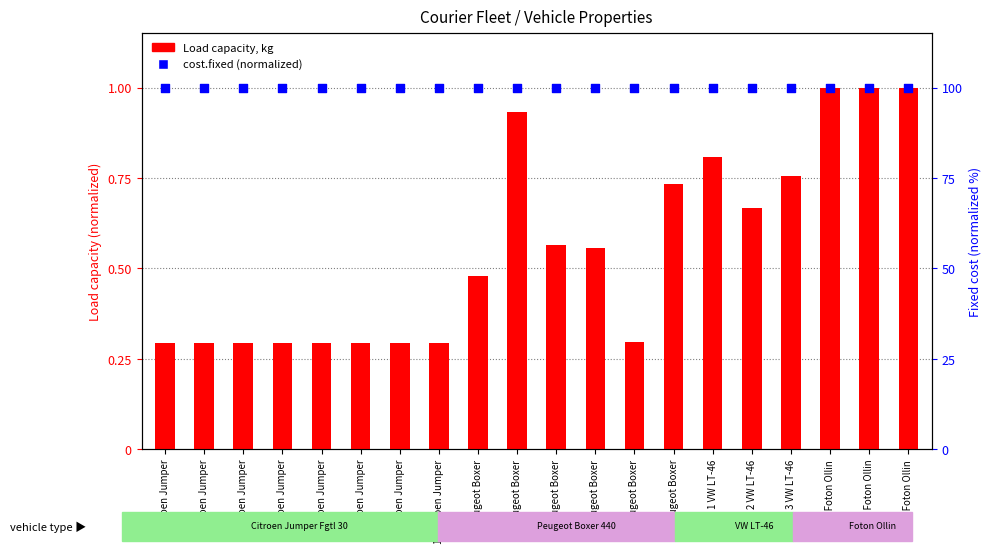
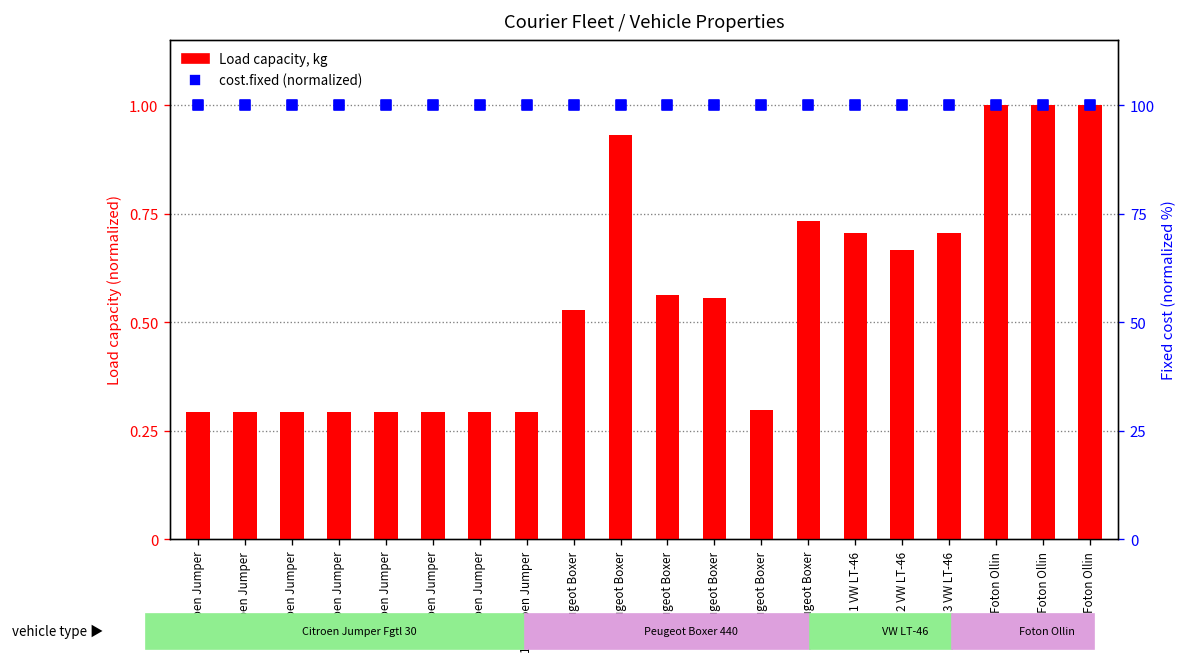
  {
    "Load capacity, kg": {
      "1 Citroen Jumper": 0.29,
      "2 Citroen Jumper": 0.29,
      "4 Citroen Jumper": 0.29,
      "6 Citroen Jumper": 0.29,
      "7 Citroen Jumper": 0.29,
      "8 Citroen Jumper": 0.29,
      "9 Citroen Jumper": 0.29,
      "10 Citroen Jumper": 0.29,
-     "1 Peugeot Boxer": 0.48,
+     "1 Peugeot Boxer": 0.53,
      "2 Peugeot Boxer": 0.93,
      "3 Peugeot Boxer": 0.56,
      "7 Peugeot Boxer": 0.56,
      "8 Peugeot Boxer": 0.30,
      "10 Peugeot Boxer": 0.73,
-     "1 VW LT-46": 0.81,
+     "1 VW LT-46": 0.71,
      "2 VW LT-46": 0.67,
-     "3 VW LT-46": 0.75,
+     "3 VW LT-46": 0.71,
      "1 Foton Ollin": 1.00,
      "2 Foton Ollin": 1.00,
      "3 Foton Ollin": 1.00
    }
  }
